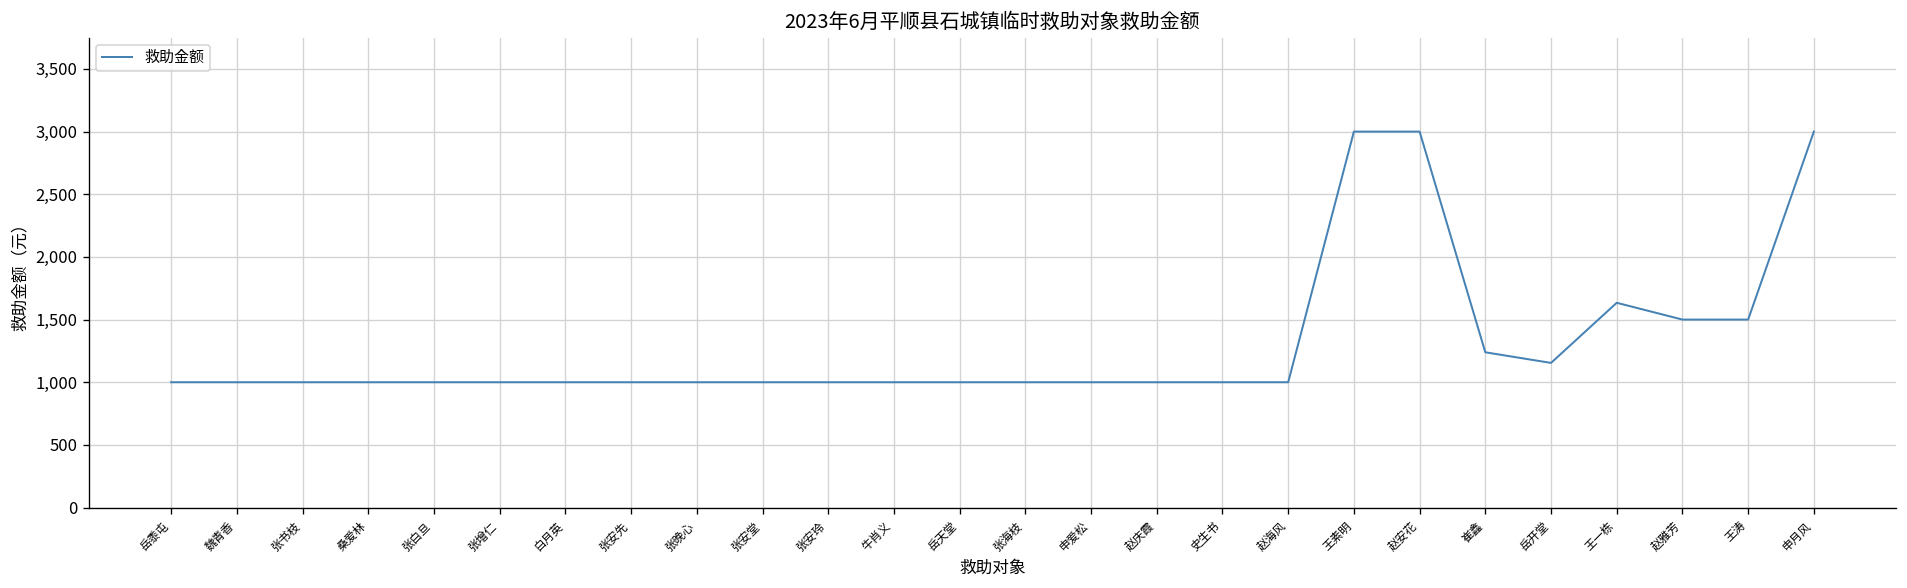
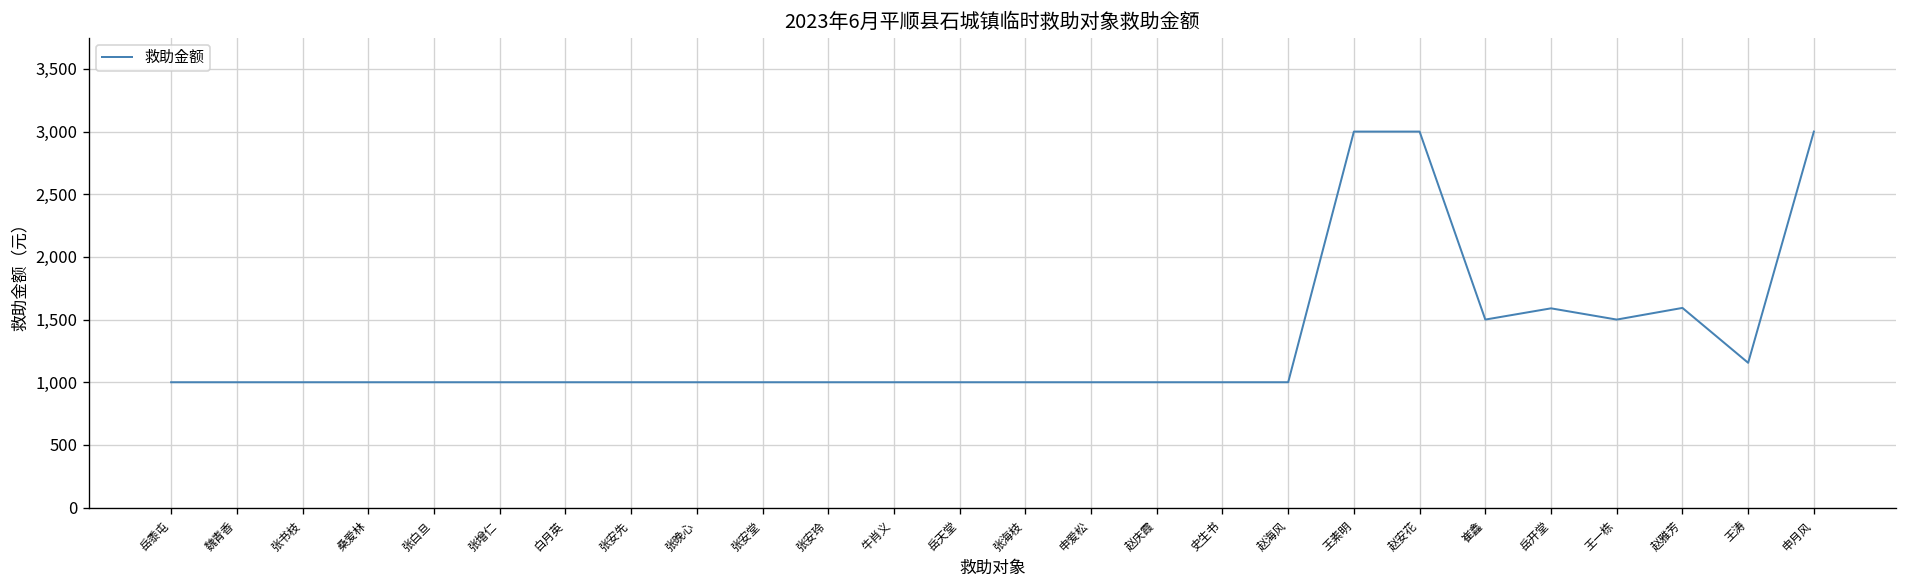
  {
    "岳黍屯": "1,000",
    "魏青香": "1,000",
    "张书枝": "1,000",
    "桑爱林": "1,000",
    "张白旦": "1,000",
    "张增仁": "1,000",
    "白月英": "1,000",
    "张安先": "1,000",
    "张晚心": "1,000",
    "张安堂": "1,000",
    "张安玲": "1,000",
    "牛肖义": "1,000",
    "岳天堂": "1,000",
    "张海枝": "1,000",
    "申爱松": "1,000",
    "赵庆霞": "1,000",
    "史生书": "1,000",
    "赵海风": "1,000",
    "王素明": "3,000",
    "赵安花": "3,000",
-   "崔鑫": "1,240",
-   "岳开堂": "1,150",
-   "王一栋": "1,630",
-   "赵雅芳": "1,500",
-   "王涛": "1,500",
+   "崔鑫": "1,500",
+   "岳开堂": "1,590",
+   "王一栋": "1,500",
+   "赵雅芳": "1,590",
+   "王涛": "1,160",
    "申月风": "3,000"
  }
